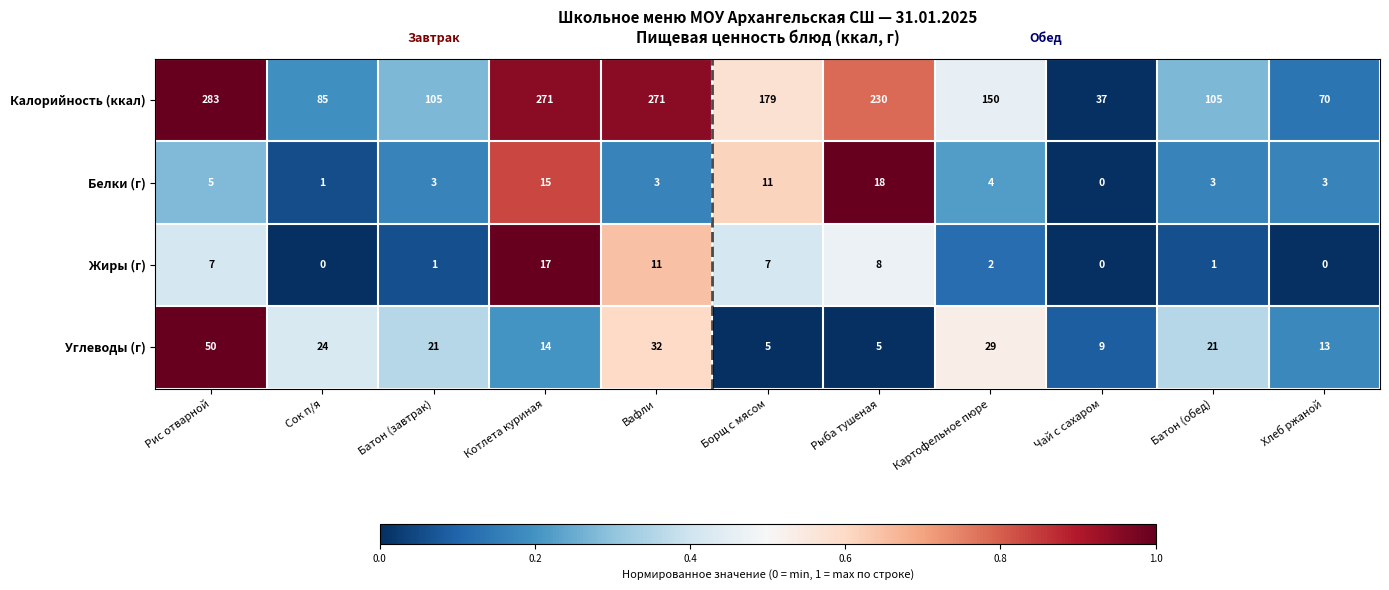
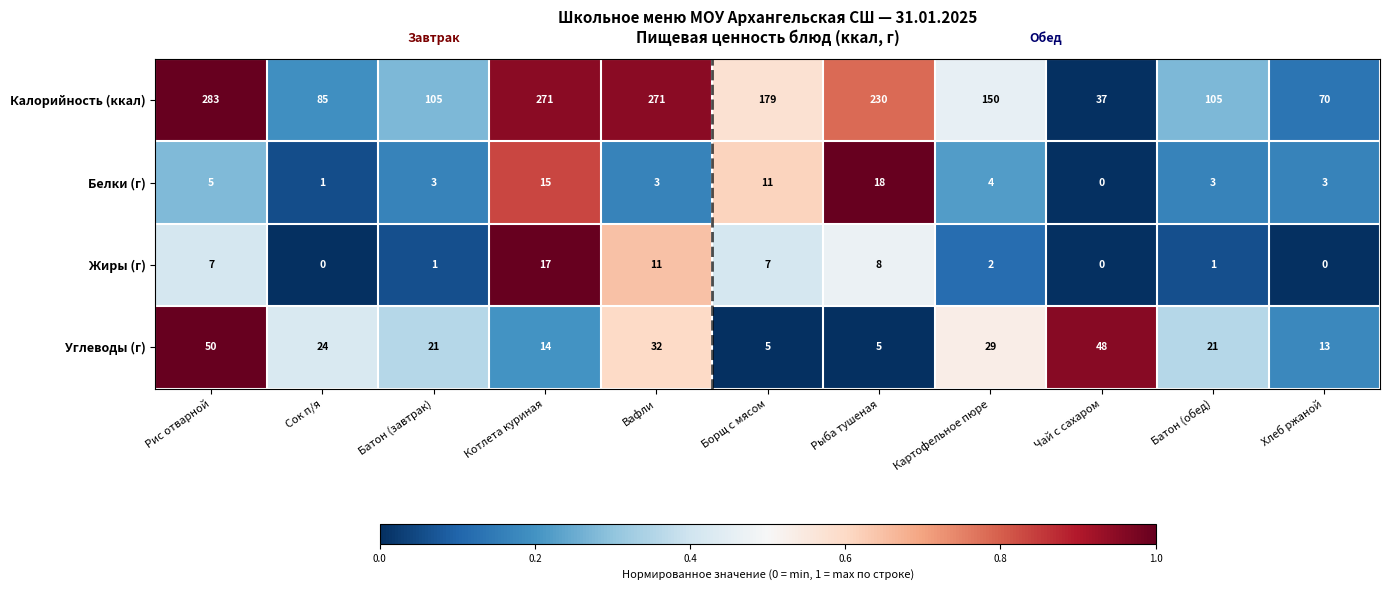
  {
    "Калорийность (ккал)": {
      "Рис отварной": 283,
      "Сок п/я": 85,
      "Батон (завтрак)": 105,
      "Котлета куриная": 271,
      "Вафли": 271,
      "Борщ с мясом": 179,
      "Рыба тушеная": 230,
      "Картофельное пюре": 150,
      "Чай с сахаром": 37,
      "Батон (обед)": 105,
      "Хлеб ржаной": 70
    },
    "Белки (г)": {
      "Рис отварной": 5,
      "Сок п/я": 1,
      "Батон (завтрак)": 3,
      "Котлета куриная": 15,
      "Вафли": 3,
      "Борщ с мясом": 11,
      "Рыба тушеная": 18,
      "Картофельное пюре": 4,
      "Чай с сахаром": 0,
      "Батон (обед)": 3,
      "Хлеб ржаной": 3
    },
    "Жиры (г)": {
      "Рис отварной": 7,
      "Сок п/я": 0,
      "Батон (завтрак)": 1,
      "Котлета куриная": 17,
      "Вафли": 11,
      "Борщ с мясом": 7,
      "Рыба тушеная": 8,
      "Картофельное пюре": 2,
      "Чай с сахаром": 0,
      "Батон (обед)": 1,
      "Хлеб ржаной": 0
    },
    "Углеводы (г)": {
      "Рис отварной": 50,
      "Сок п/я": 24,
      "Батон (завтрак)": 21,
      "Котлета куриная": 14,
      "Вафли": 32,
      "Борщ с мясом": 5,
      "Рыба тушеная": 5,
      "Картофельное пюре": 29,
-     "Чай с сахаром": 9,
+     "Чай с сахаром": 48,
      "Батон (обед)": 21,
      "Хлеб ржаной": 13
    }
  }
